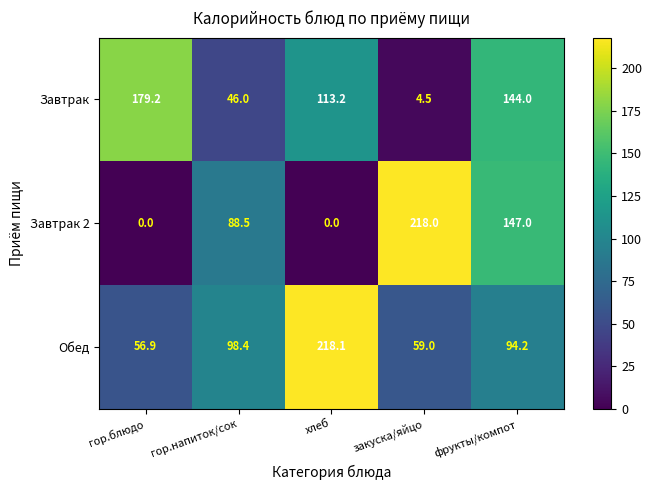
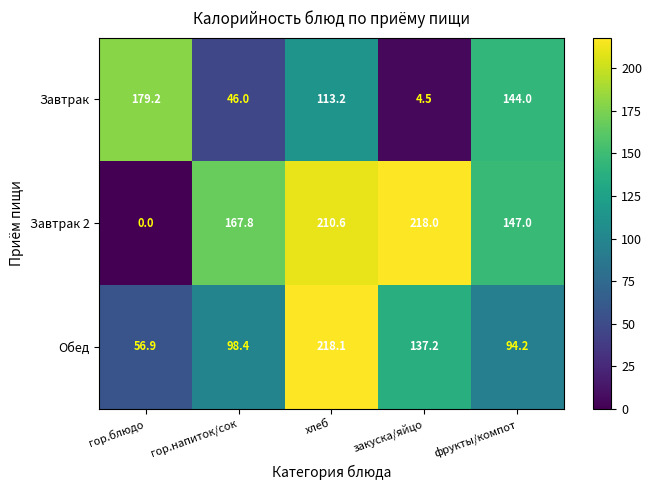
  {
    "Завтрак": {
      "гор.блюдо": 179.2,
      "гор.напиток/сок": 46.0,
      "хлеб": 113.2,
      "закуска/яйцо": 4.5,
      "фрукты/компот": 144.0
    },
    "Завтрак 2": {
      "гор.блюдо": 0.0,
-     "гор.напиток/сок": 88.5,
-     "хлеб": 0.0,
+     "гор.напиток/сок": 167.8,
+     "хлеб": 210.6,
      "закуска/яйцо": 218.0,
      "фрукты/компот": 147.0
    },
    "Обед": {
      "гор.блюдо": 56.9,
      "гор.напиток/сок": 98.4,
      "хлеб": 218.1,
-     "закуска/яйцо": 59.0,
+     "закуска/яйцо": 137.2,
      "фрукты/компот": 94.2
    }
  }
